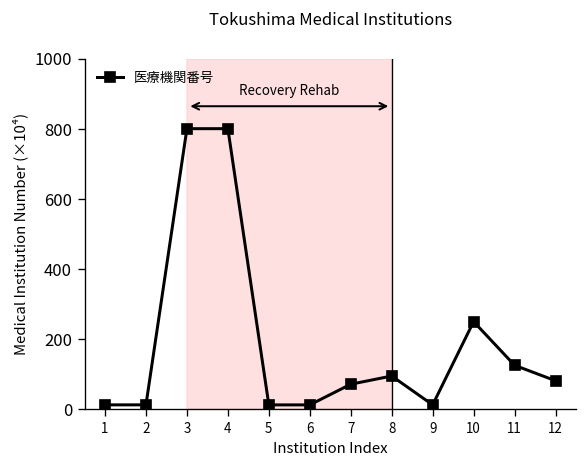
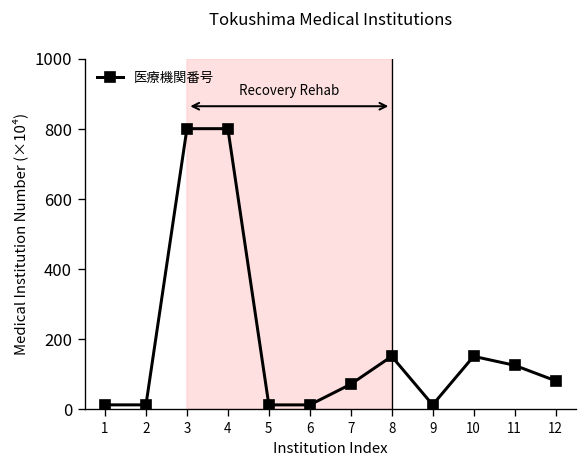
  {
    "1": 10,
    "2": 10,
    "3": 800,
    "4": 800,
    "5": 10,
    "6": 10,
    "7": 70,
-   "8": 90,
+   "8": 150,
    "9": 10,
-   "10": 250,
+   "10": 150,
    "11": 130,
    "12": 80
  }
